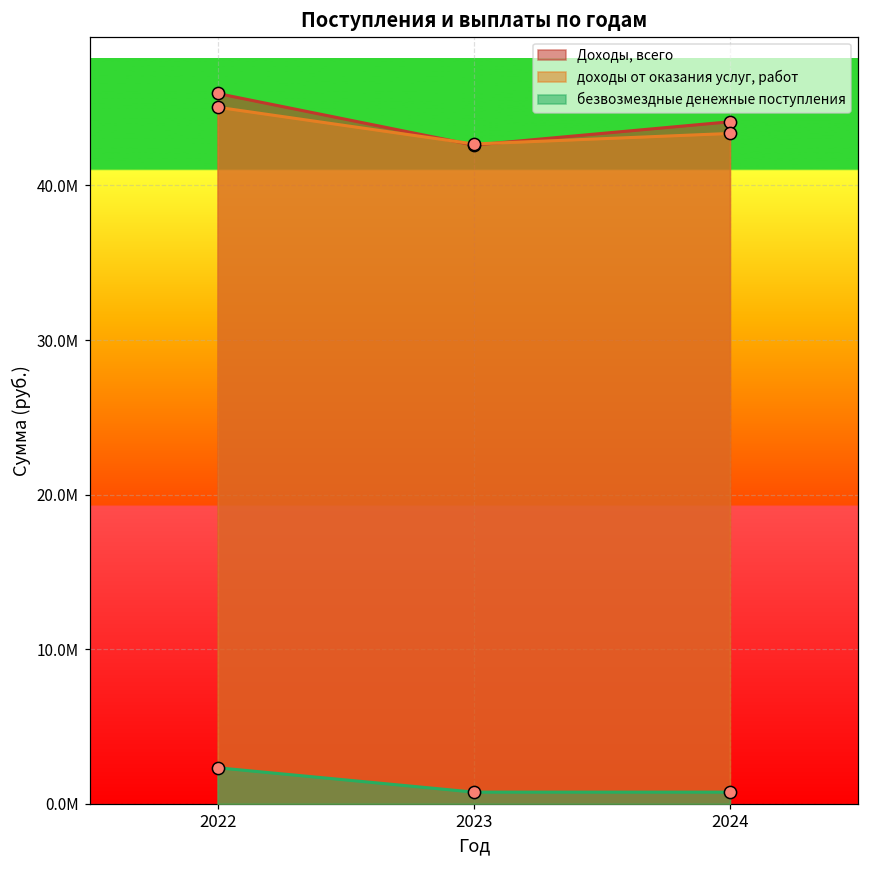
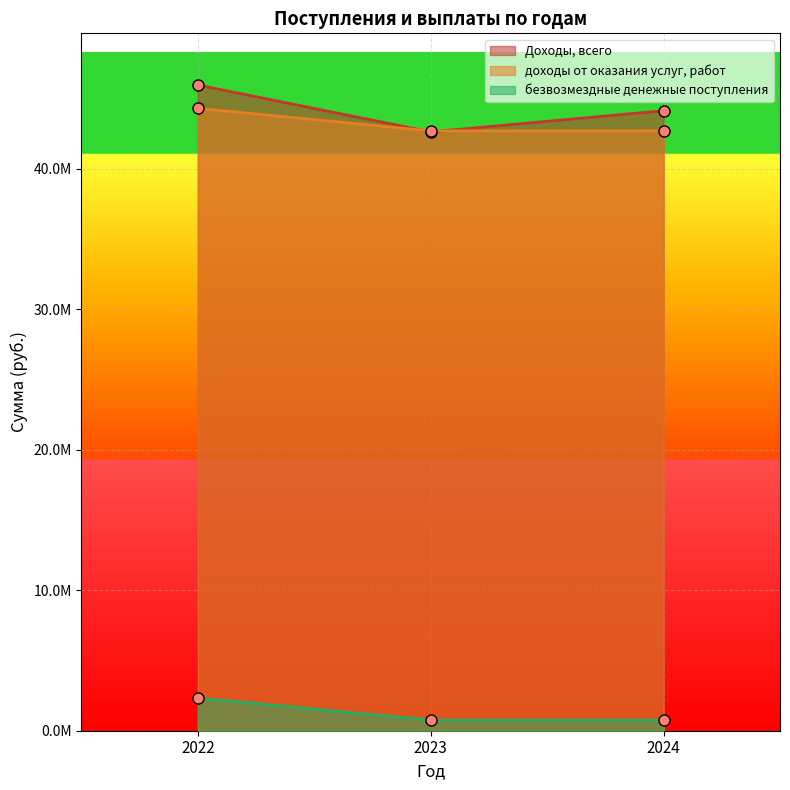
  {
    "Доходы, всего": {
      "2022": 45900000,
      "2024": 44100000
    },
    "доходы от оказания услуг, работ": {
-     "2022": 45100000,
-     "2024": 43400000
+     "2022": 44300000,
+     "2024": 42700000
    },
    "безвозмездные денежные поступления": {
      "2022": 2300000,
      "2023": 800000,
      "2024": 800000
    }
  }
